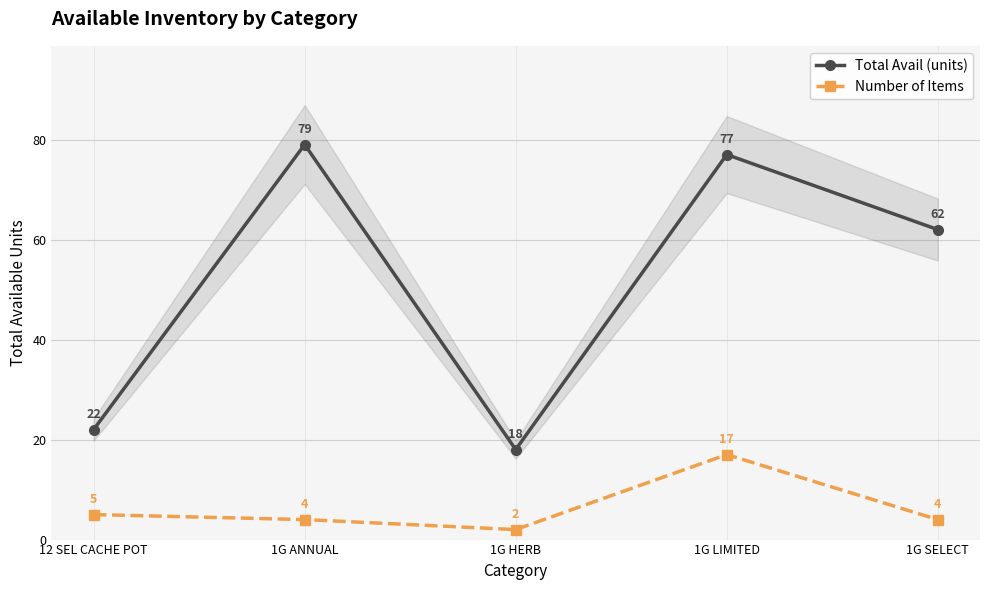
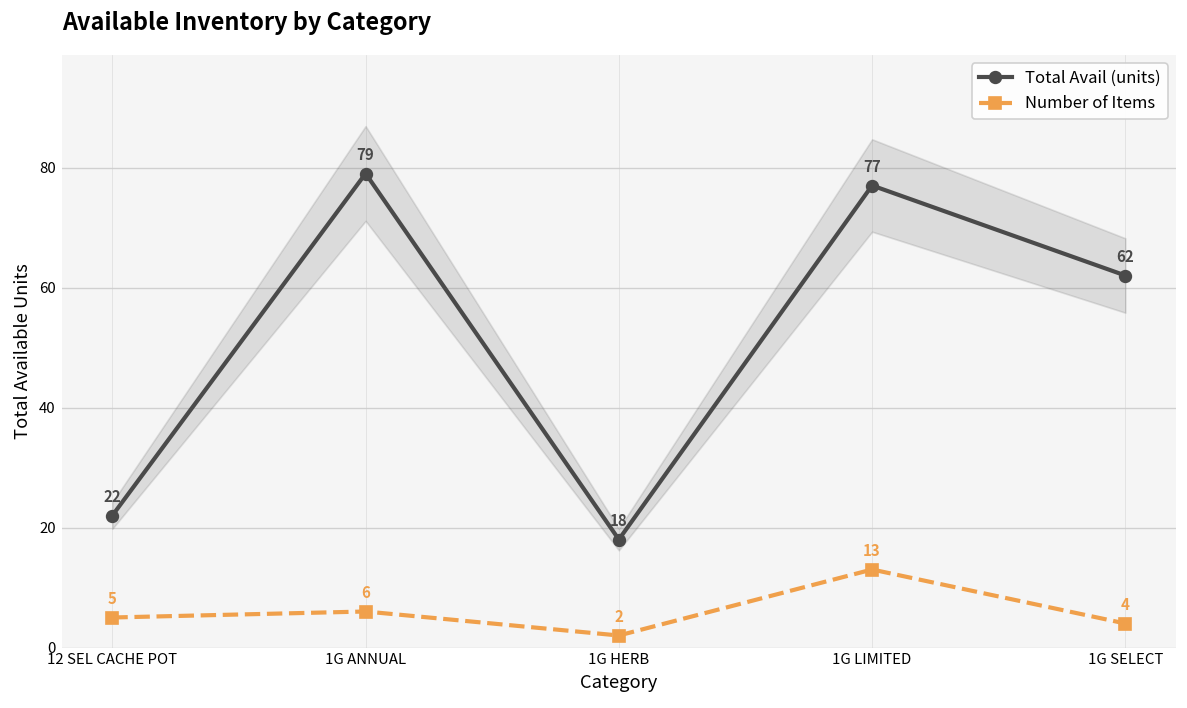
  {
    "Number of Items": {
      "12 SEL CACHE POT": 5,
-     "1G ANNUAL": 4,
+     "1G ANNUAL": 6,
      "1G HERB": 2,
-     "1G LIMITED": 17,
+     "1G LIMITED": 13,
      "1G SELECT": 4
    }
  }
